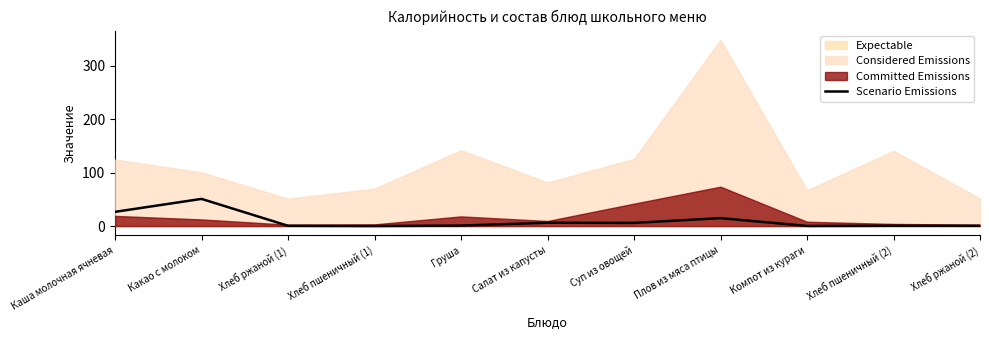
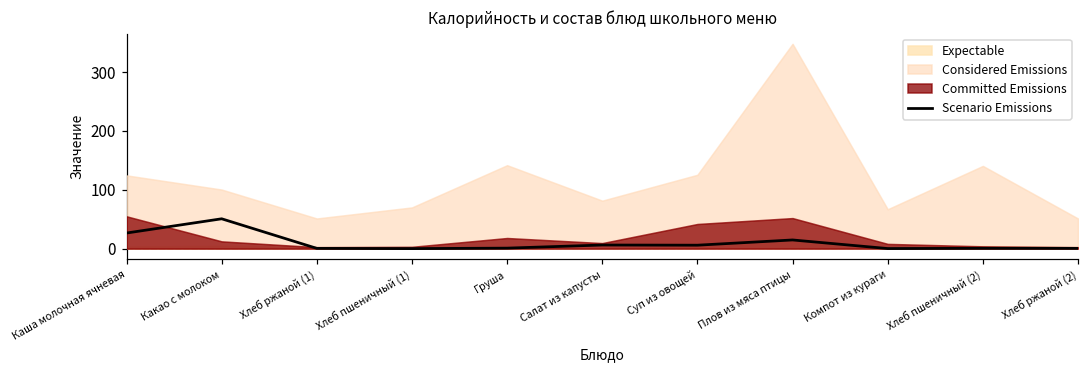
  {
    "Scenario Emissions": {
      "Каша молочная ячневая": 30,
      "Какао с молоком": 50
    },
    "Committed Emissions": {
-     "Каша молочная ячневая": 20,
+     "Каша молочная ячневая": 50,
      "Какао с молоком": 10,
      "Груша": 20,
      "Суп из овощей": 40,
-     "Плов из мяса птицы": 70,
+     "Плов из мяса птицы": 50,
      "Компот из кураги": 10
    }
  }
